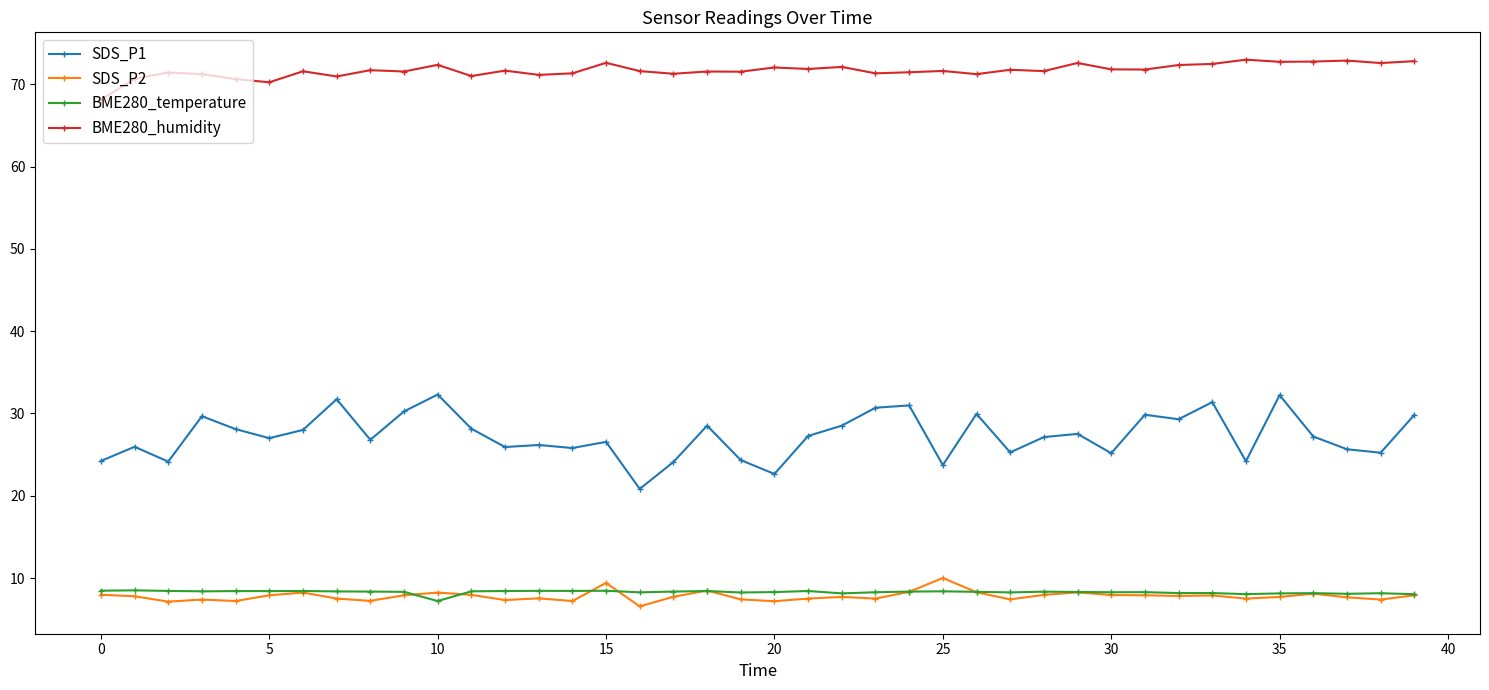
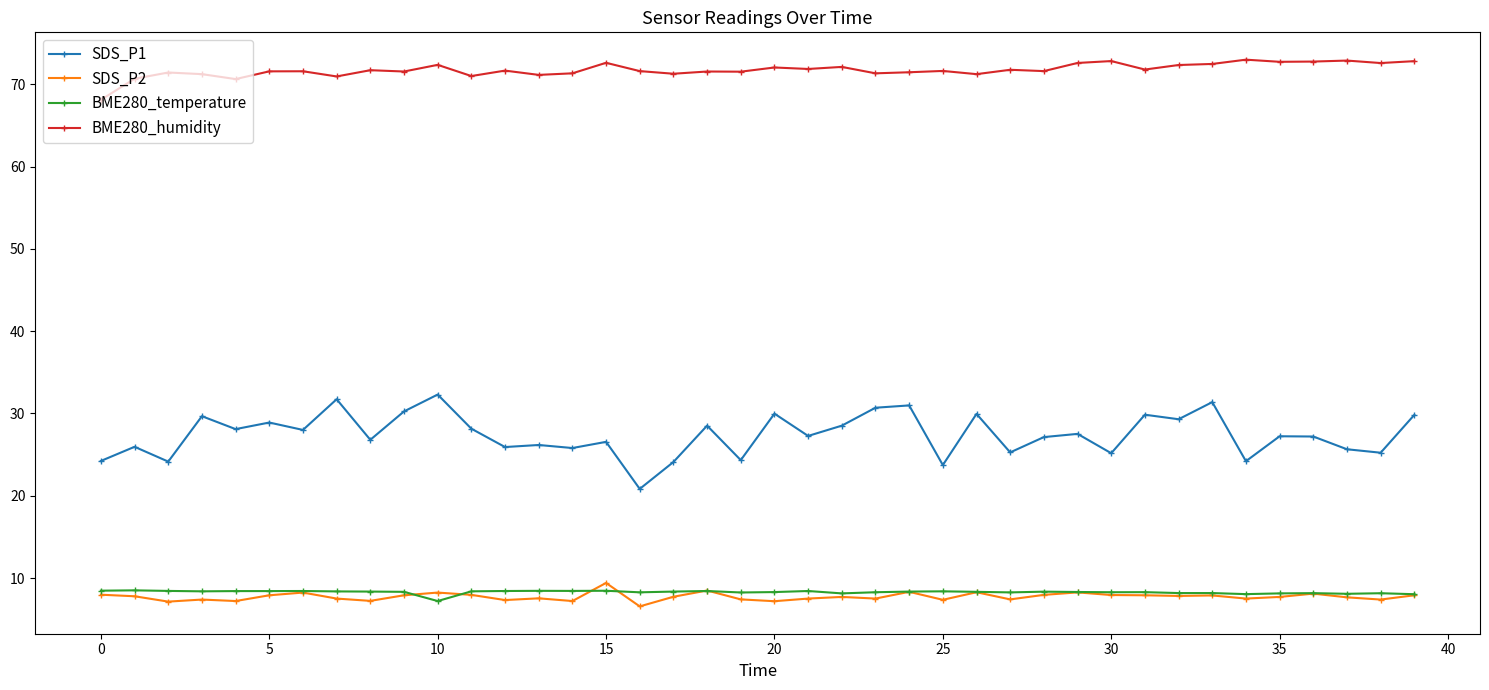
  {
    "SDS_P1": {
      "0": 24,
-     "5": 27,
+     "5": 29,
      "10": 32,
      "15": 27,
-     "20": 23,
+     "20": 30,
      "25": 24,
      "30": 25,
-     "35": 32
+     "35": 27
    },
    "SDS_P2": {
      "0": 8,
      "5": 8,
      "10": 8,
      "15": 9,
      "20": 7,
-     "25": 10,
+     "25": 7,
      "30": 8,
      "35": 8
    },
    "BME280_temperature": {
      "0": 8,
      "5": 8,
      "10": 7,
      "15": 8,
      "20": 8,
      "25": 8,
      "30": 8,
      "35": 8
    },
    "BME280_humidity": {
-     "5": 70,
+     "5": 72,
      "10": 72,
      "15": 73,
      "20": 72,
      "25": 72,
-     "30": 72,
+     "30": 73,
      "35": 73
    }
  }
